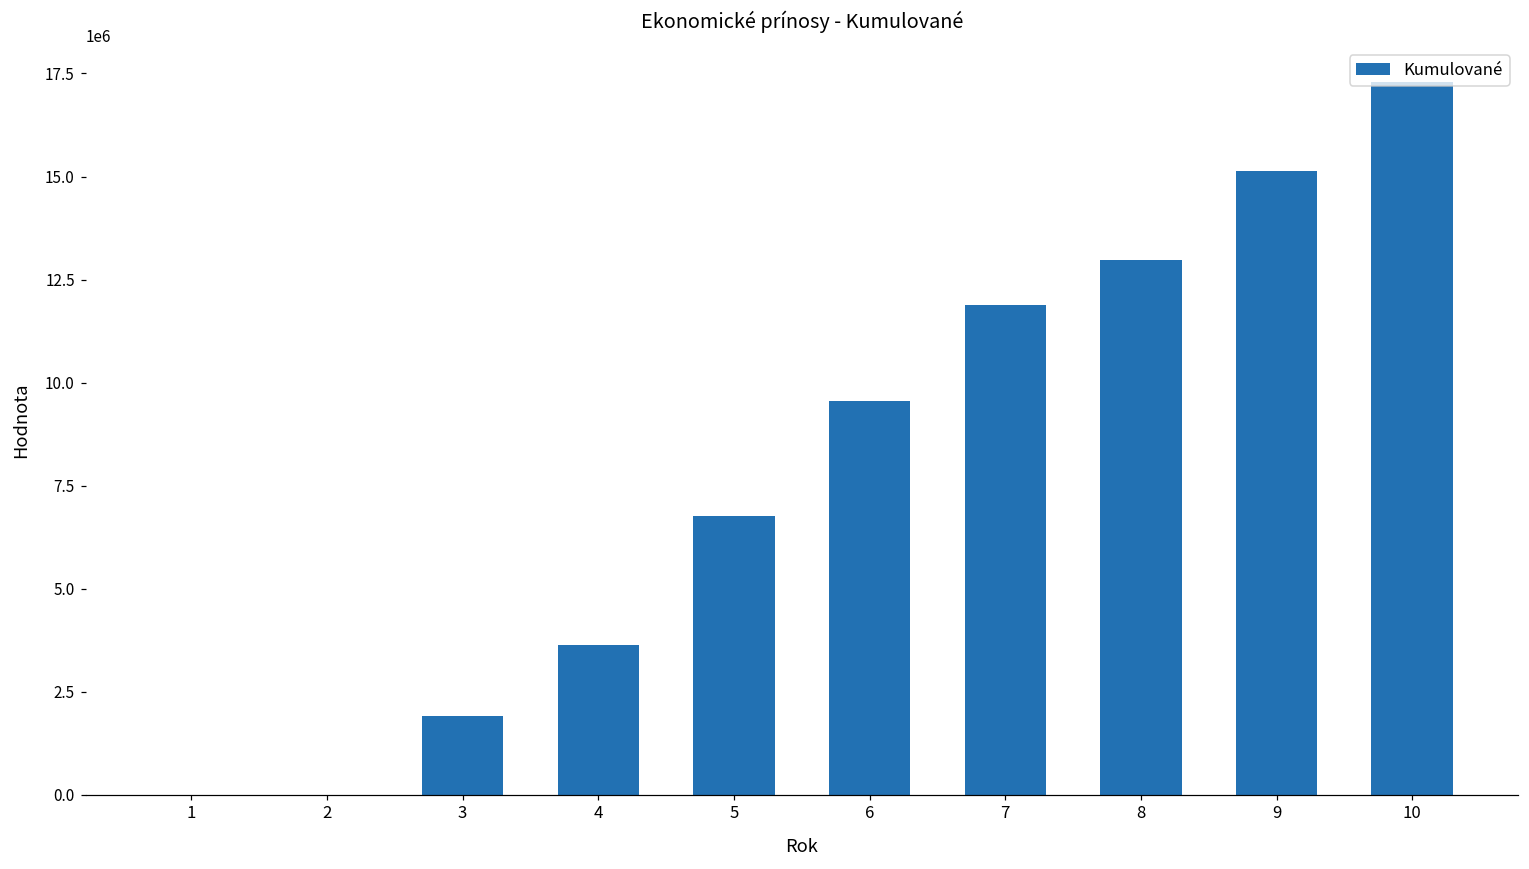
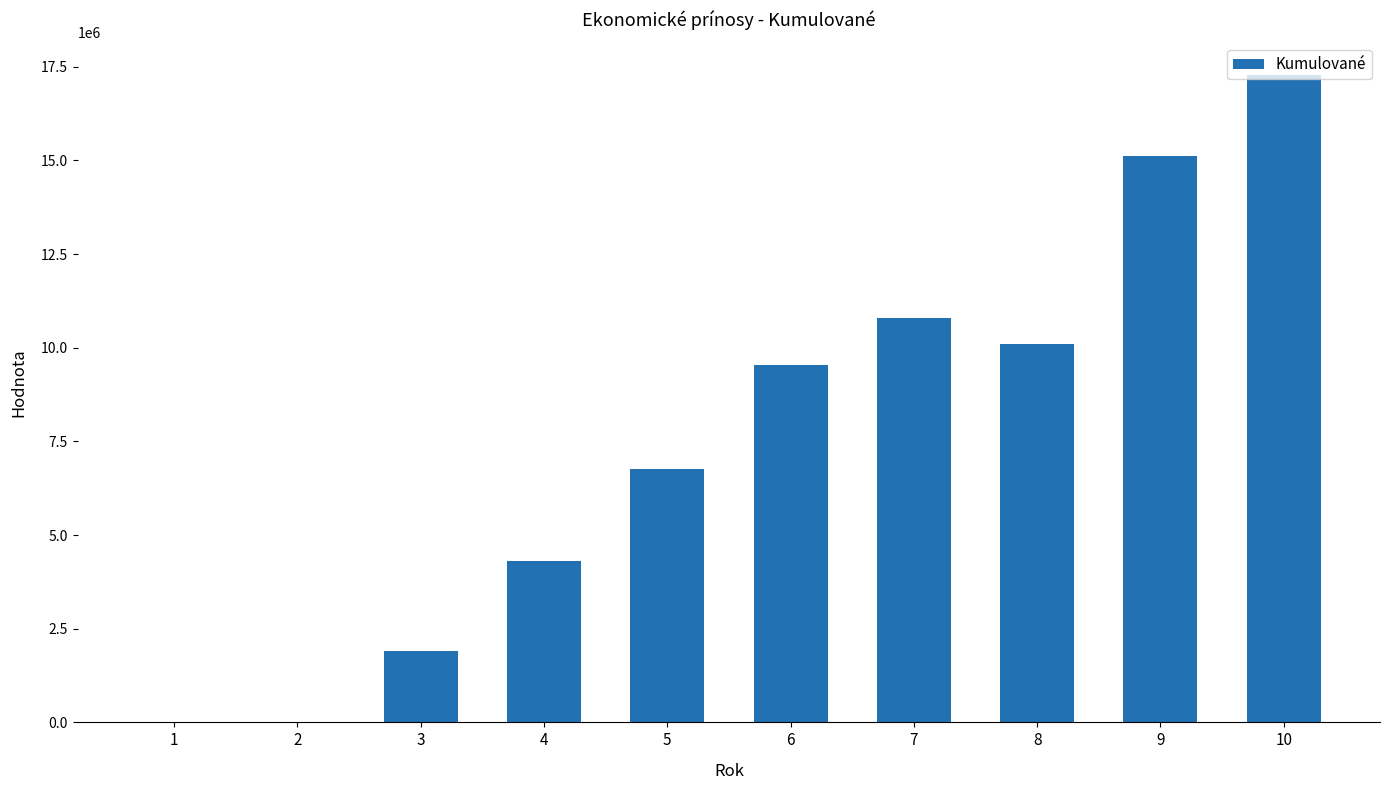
  {
    "1": 0,
    "2": 0,
    "3": 1900000,
-   "4": 3600000,
+   "4": 4300000,
    "5": 6800000,
    "6": 9500000,
-   "7": 11900000,
-   "8": 13000000,
+   "7": 10800000,
+   "8": 10100000,
    "9": 15100000
  }
